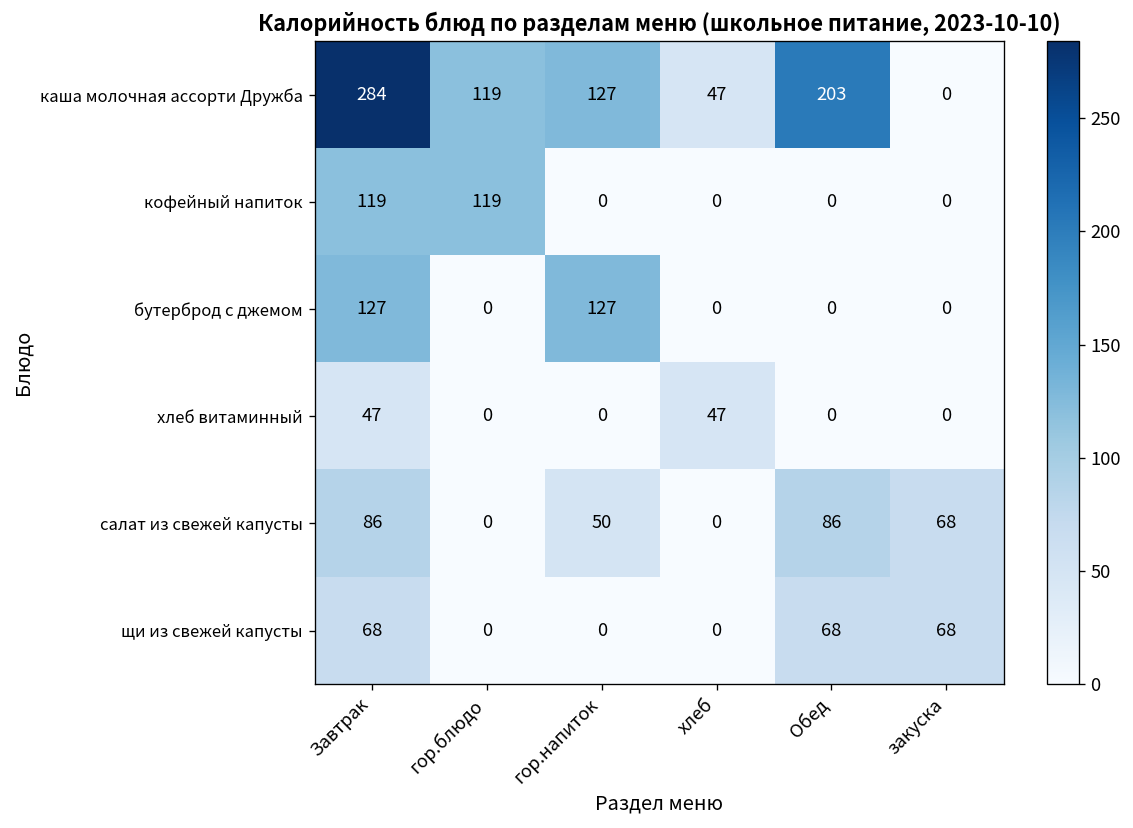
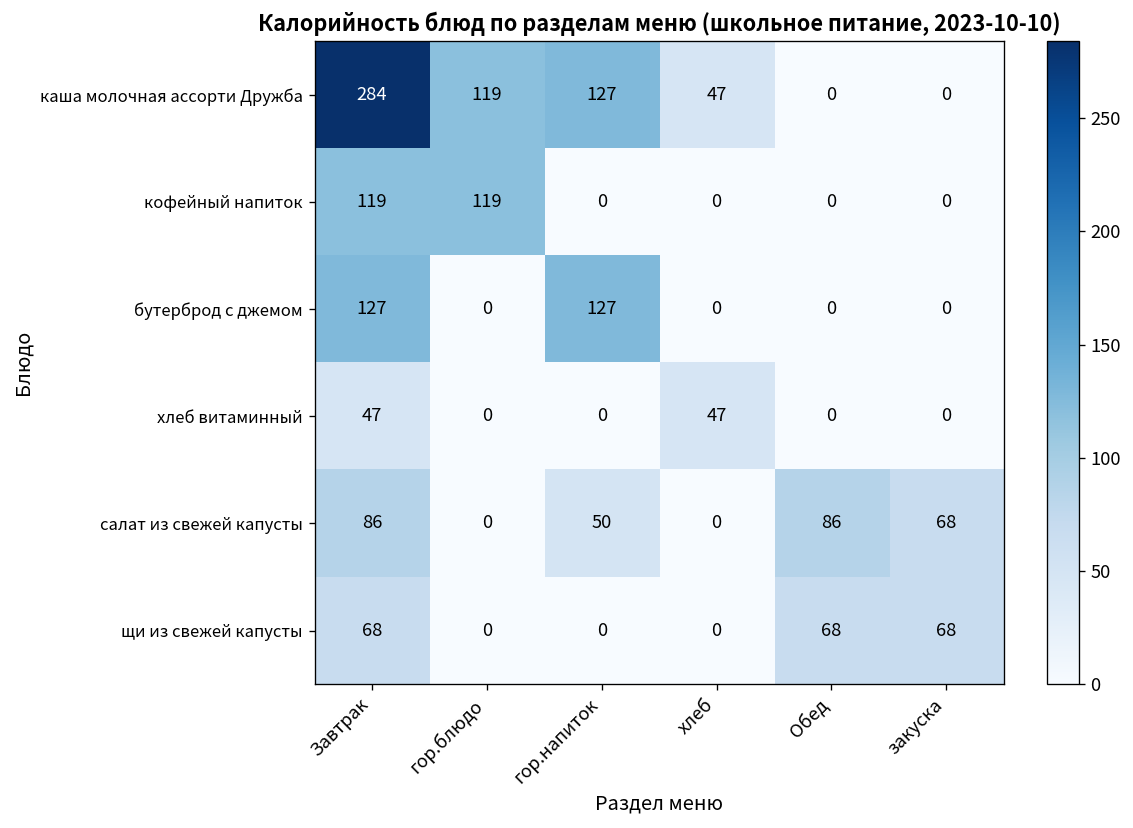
  {
    "каша молочная ассорти Дружба": {
      "Завтрак": 284,
      "гор.блюдо": 119,
      "гор.напиток": 127,
      "хлеб": 47,
-     "Обед": 203,
+     "Обед": 0,
      "закуска": 0
    },
    "кофейный напиток": {
      "Завтрак": 119,
      "гор.блюдо": 119,
      "гор.напиток": 0,
      "хлеб": 0,
      "Обед": 0,
      "закуска": 0
    },
    "бутерброд с джемом": {
      "Завтрак": 127,
      "гор.блюдо": 0,
      "гор.напиток": 127,
      "хлеб": 0,
      "Обед": 0,
      "закуска": 0
    },
    "хлеб витаминный": {
      "Завтрак": 47,
      "гор.блюдо": 0,
      "гор.напиток": 0,
      "хлеб": 47,
      "Обед": 0,
      "закуска": 0
    },
    "салат из свежей капусты": {
      "Завтрак": 86,
      "гор.блюдо": 0,
      "гор.напиток": 50,
      "хлеб": 0,
      "Обед": 86,
      "закуска": 68
    },
    "щи из свежей капусты": {
      "Завтрак": 68,
      "гор.блюдо": 0,
      "гор.напиток": 0,
      "хлеб": 0,
      "Обед": 68,
      "закуска": 68
    }
  }
